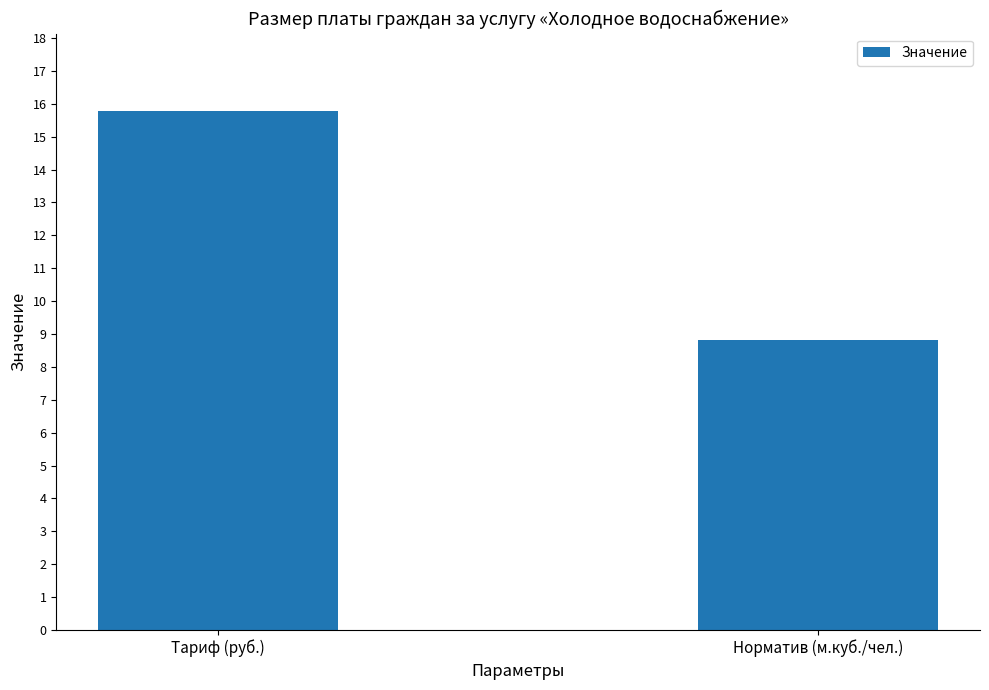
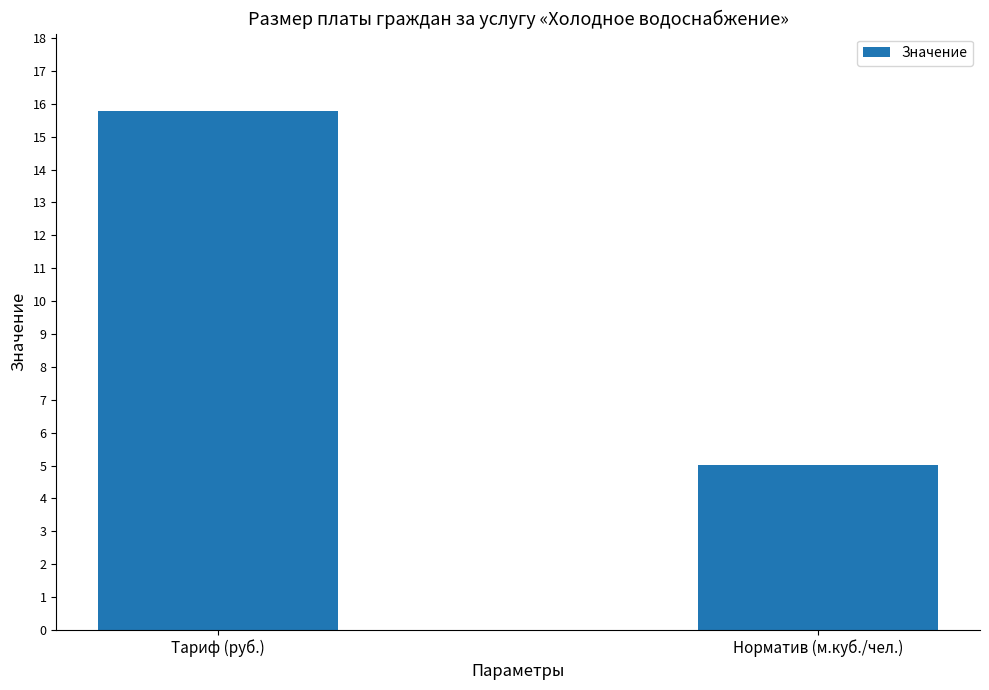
  {
    "Тариф (руб.)": 15.8,
-   "Норматив (м.куб./чел.)": 8.8
+   "Норматив (м.куб./чел.)": 5.0
  }
